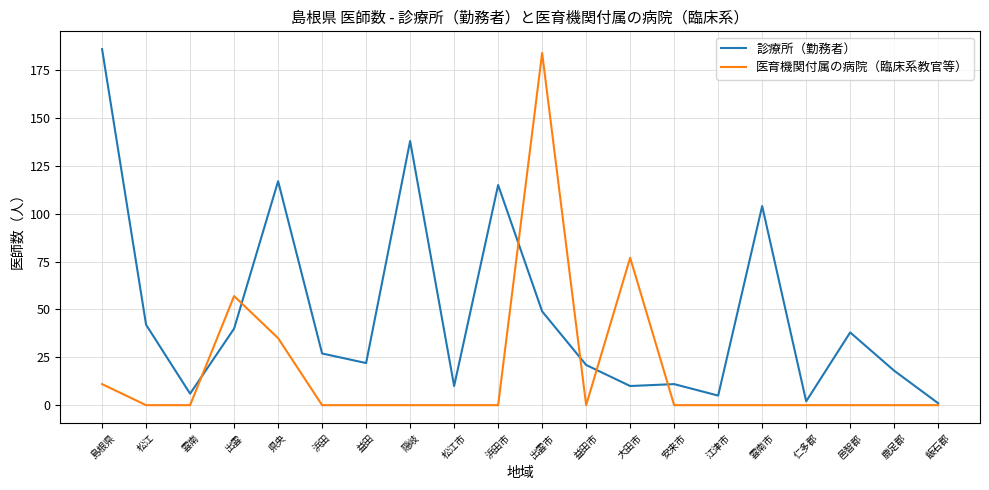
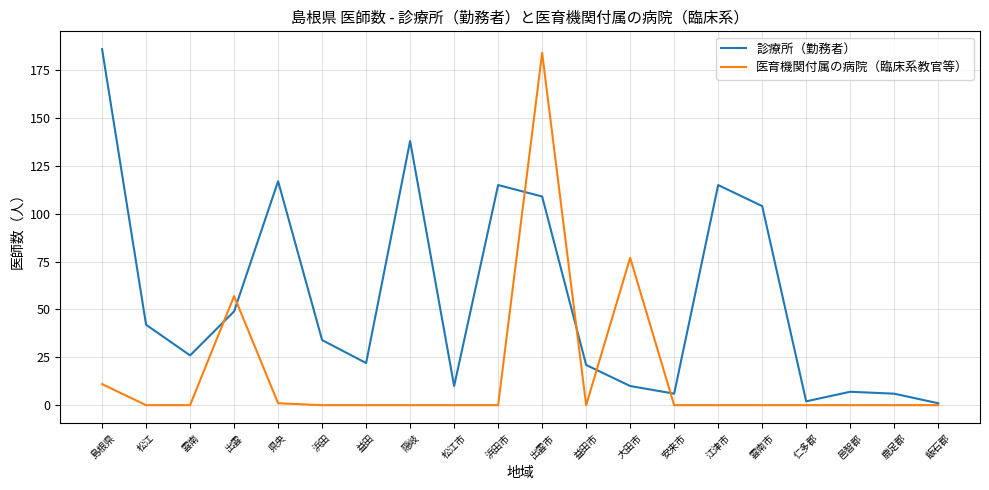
  {
    "診療所（勤務者）": {
      "島根県": 186,
      "松江": 42,
-     "雲南": 6,
-     "出雲": 40,
+     "雲南": 26,
+     "出雲": 49,
      "県央": 117,
-     "浜田": 27,
+     "浜田": 34,
      "益田": 22,
      "隠岐": 138,
      "松江市": 10,
      "浜田市": 115,
-     "出雲市": 49,
+     "出雲市": 109,
      "益田市": 21,
      "大田市": 10,
-     "安来市": 11,
-     "江津市": 5,
+     "安来市": 6,
+     "江津市": 115,
      "雲南市": 104,
      "仁多郡": 2,
-     "邑智郡": 38,
-     "鹿足郡": 18
+     "邑智郡": 7,
+     "鹿足郡": 6
    },
    "医育機関付属の病院（臨床系教官等）": {
      "島根県": 11,
      "松江": 0,
      "雲南": 0,
      "出雲": 57,
-     "県央": 35,
+     "県央": 1,
      "浜田": 0,
      "益田": 0,
      "隠岐": 0,
      "松江市": 0,
      "浜田市": 0,
      "出雲市": 184,
      "益田市": 0,
      "大田市": 77,
      "安来市": 0,
      "江津市": 0,
      "雲南市": 0,
      "仁多郡": 0,
      "邑智郡": 0,
      "鹿足郡": 0
    }
  }
